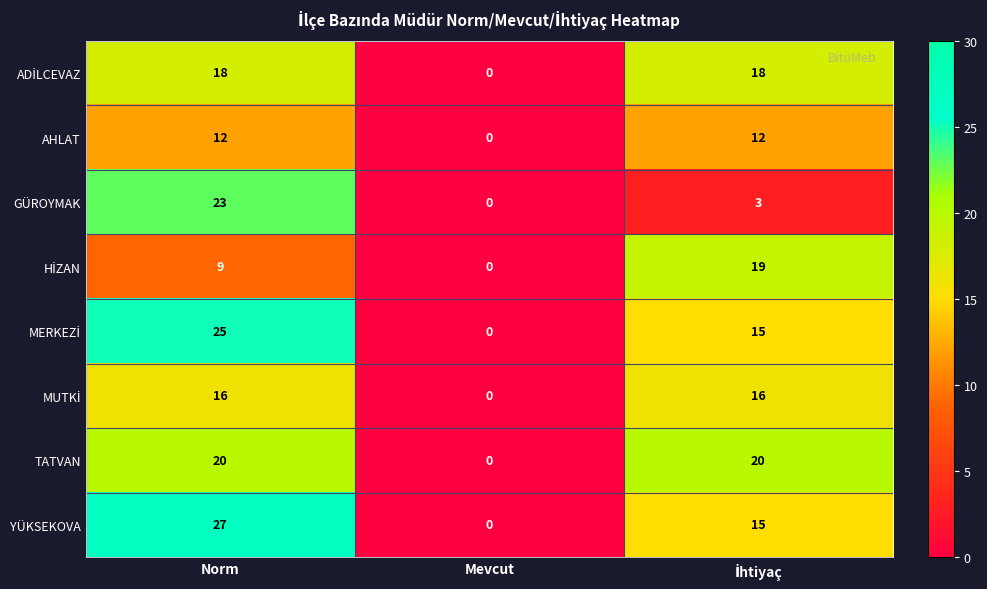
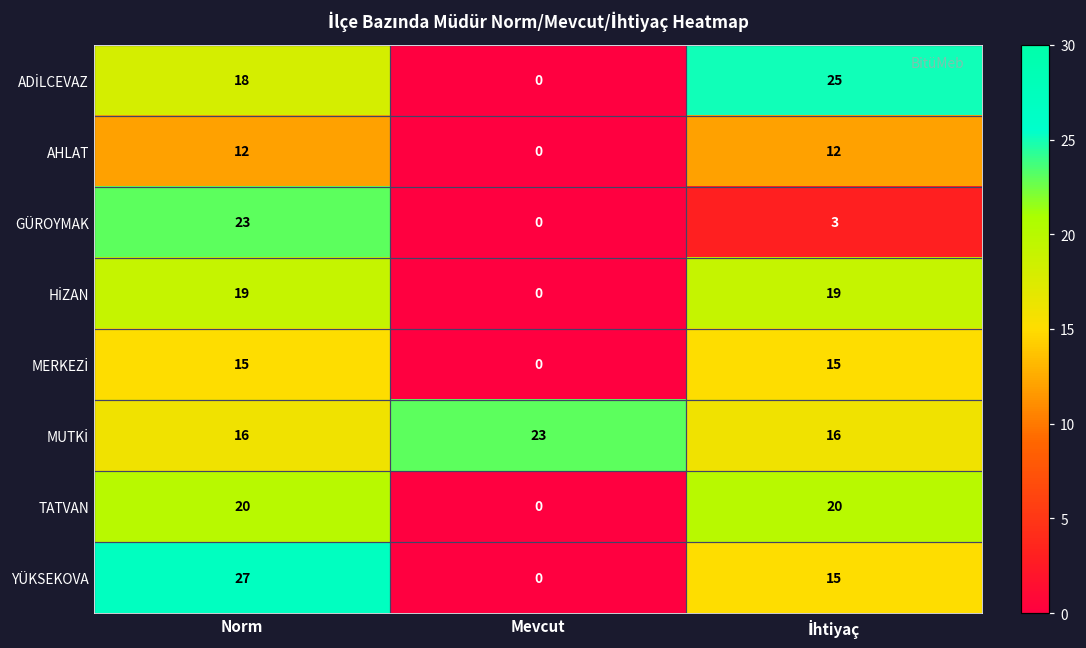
  {
    "ADİLCEVAZ": {
      "Norm": 18,
      "Mevcut": 0,
-     "İhtiyaç": 18
+     "İhtiyaç": 25
    },
    "AHLAT": {
      "Norm": 12,
      "Mevcut": 0,
      "İhtiyaç": 12
    },
    "GÜROYMAK": {
      "Norm": 23,
      "Mevcut": 0,
      "İhtiyaç": 3
    },
    "HİZAN": {
-     "Norm": 9,
+     "Norm": 19,
      "Mevcut": 0,
      "İhtiyaç": 19
    },
    "MERKEZİ": {
-     "Norm": 25,
+     "Norm": 15,
      "Mevcut": 0,
      "İhtiyaç": 15
    },
    "MUTKİ": {
      "Norm": 16,
-     "Mevcut": 0,
+     "Mevcut": 23,
      "İhtiyaç": 16
    },
    "TATVAN": {
      "Norm": 20,
      "Mevcut": 0,
      "İhtiyaç": 20
    },
    "YÜKSEKOVA": {
      "Norm": 27,
      "Mevcut": 0,
      "İhtiyaç": 15
    }
  }
